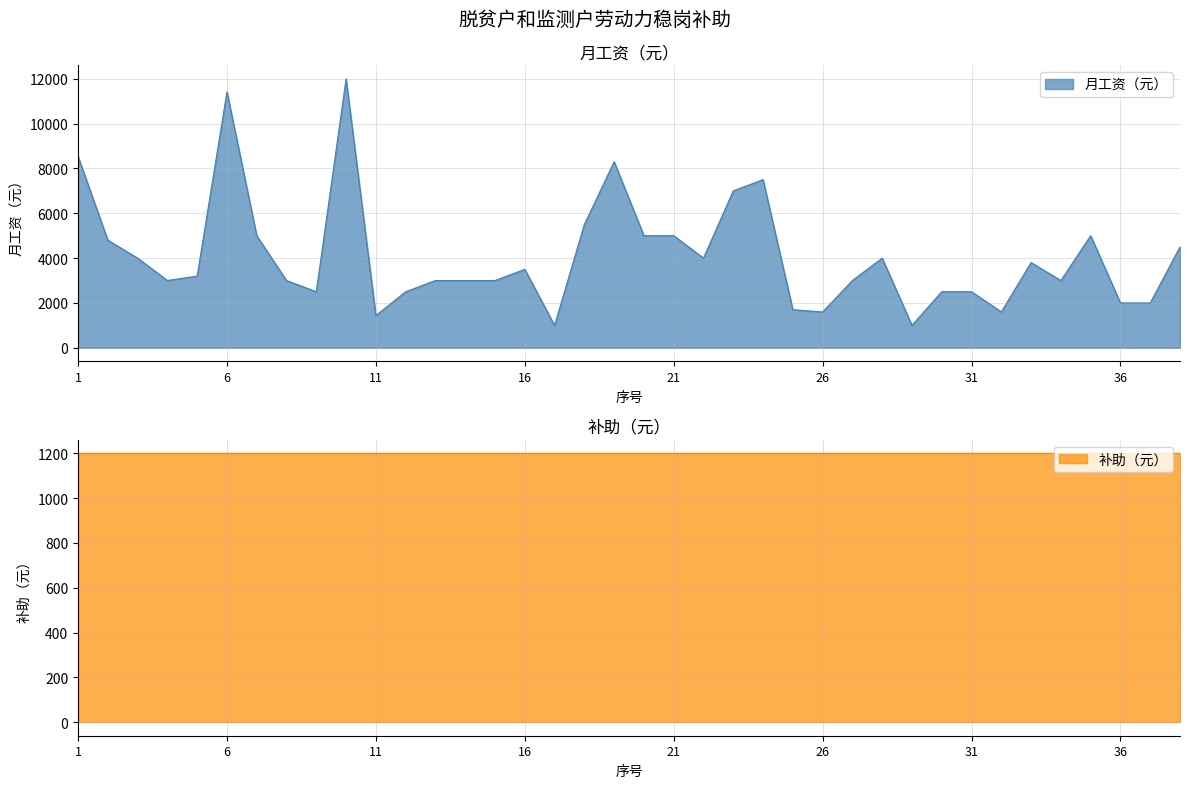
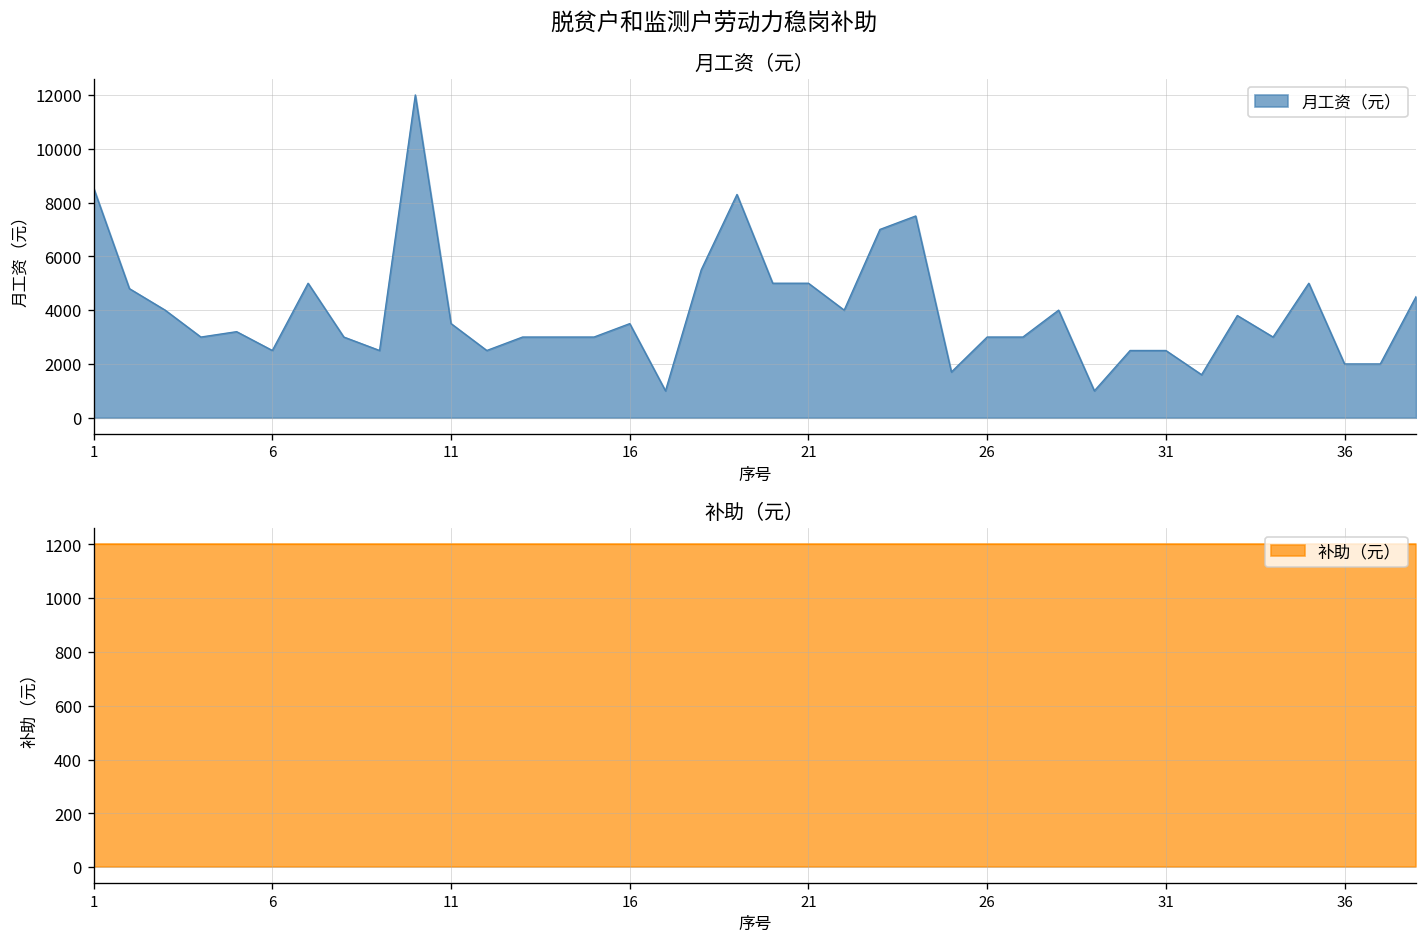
  {
    "月工资（元）": {
      "1": 8500,
-     "6": 11400,
-     "11": 1400,
+     "6": 2500,
+     "11": 3500,
      "16": 3500,
      "21": 5000,
-     "26": 1600,
+     "26": 3000,
      "31": 2500,
      "36": 2000
    },
    "补助（元）": {
      "1": 1200,
      "6": 1200,
      "11": 1200,
      "16": 1200,
      "21": 1200,
      "26": 1200,
      "31": 1200
    }
  }
